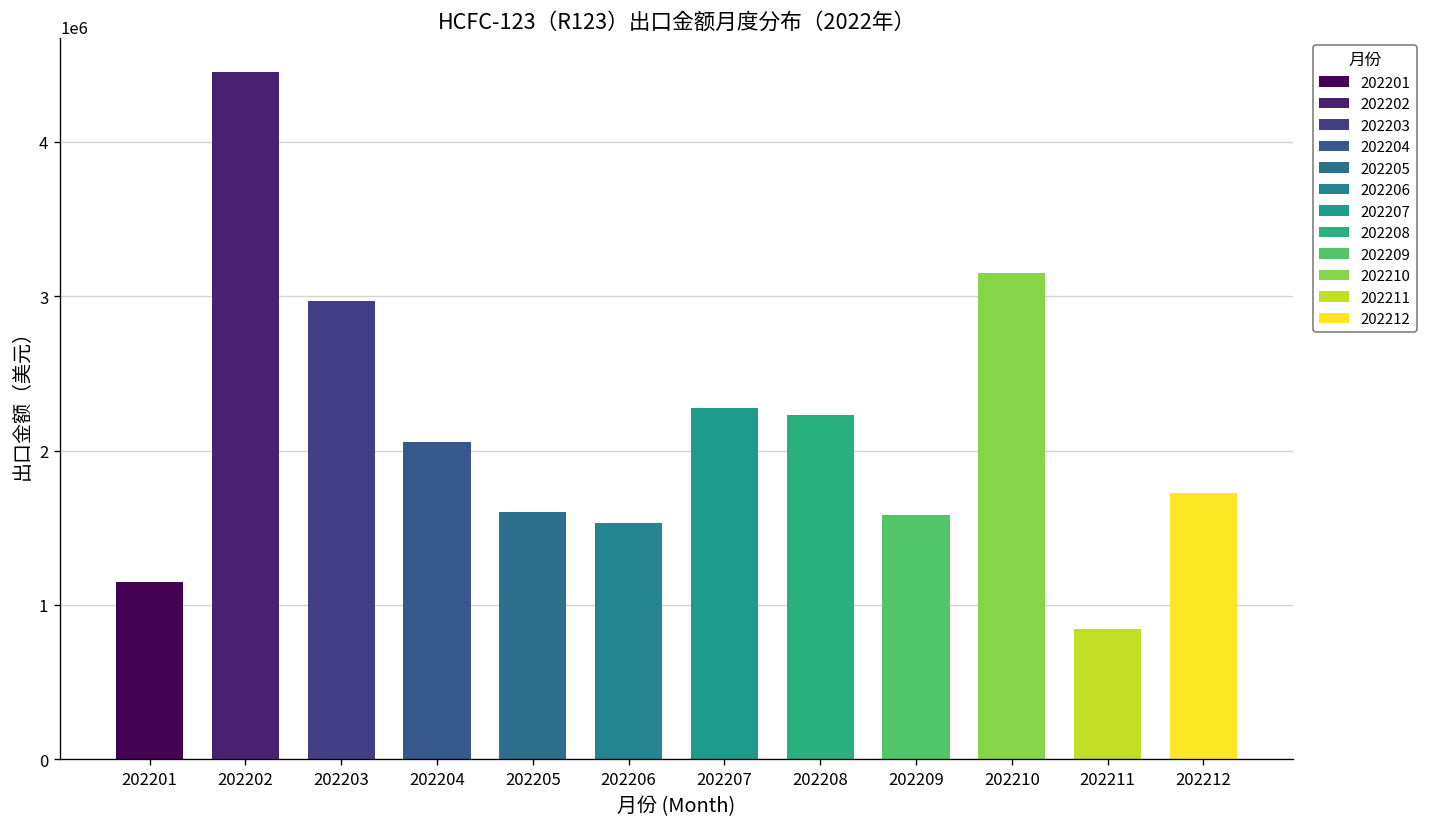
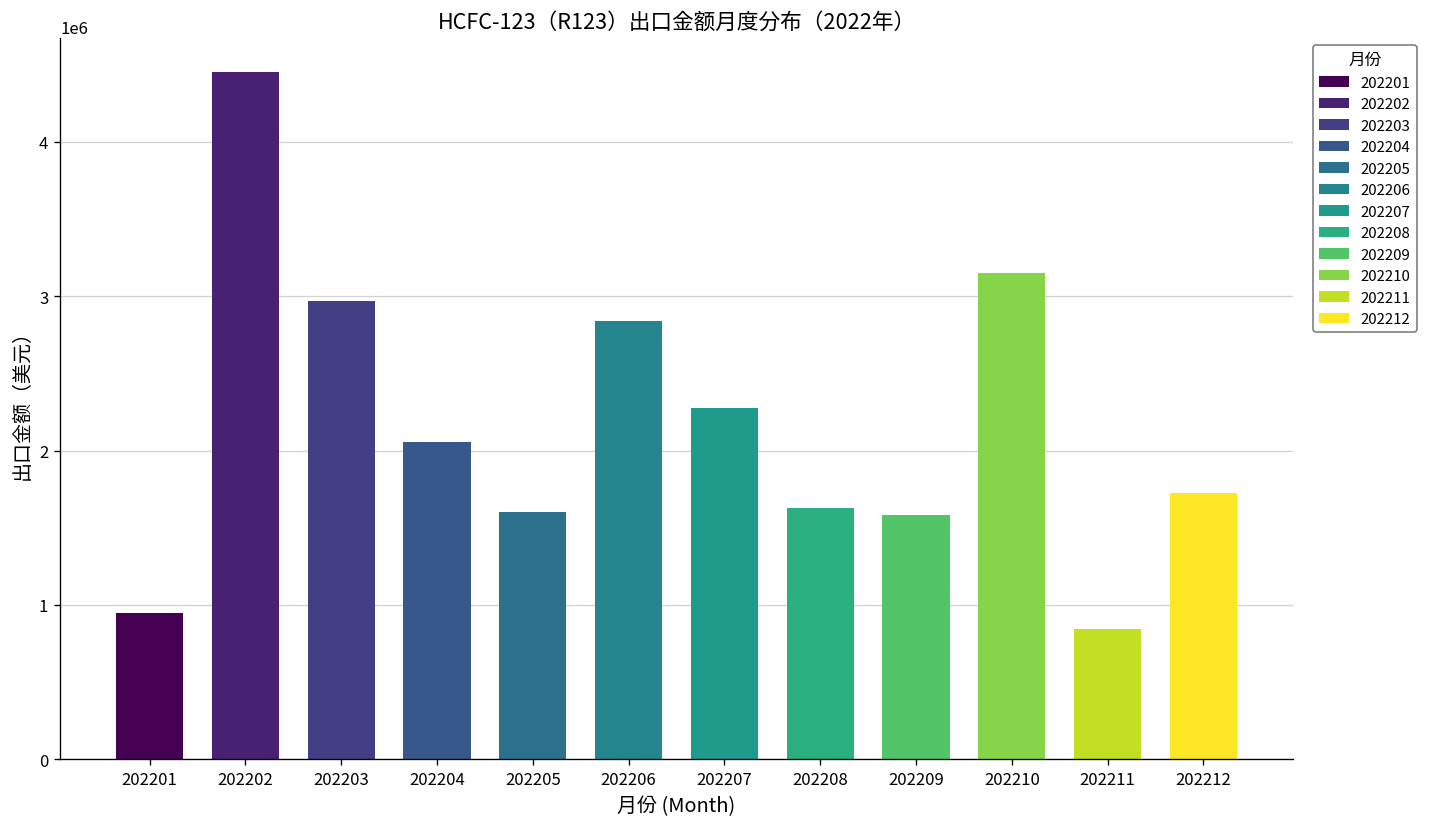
  {
-   "202201": 1150000,
+   "202201": 950000,
    "202202": 4450000,
    "202203": 2970000,
    "202204": 2050000,
    "202205": 1600000,
-   "202206": 1530000,
+   "202206": 2840000,
    "202207": 2280000,
-   "202208": 2230000,
+   "202208": 1630000,
    "202209": 1580000,
    "202210": 3150000,
    "202211": 850000,
    "202212": 1730000
  }
